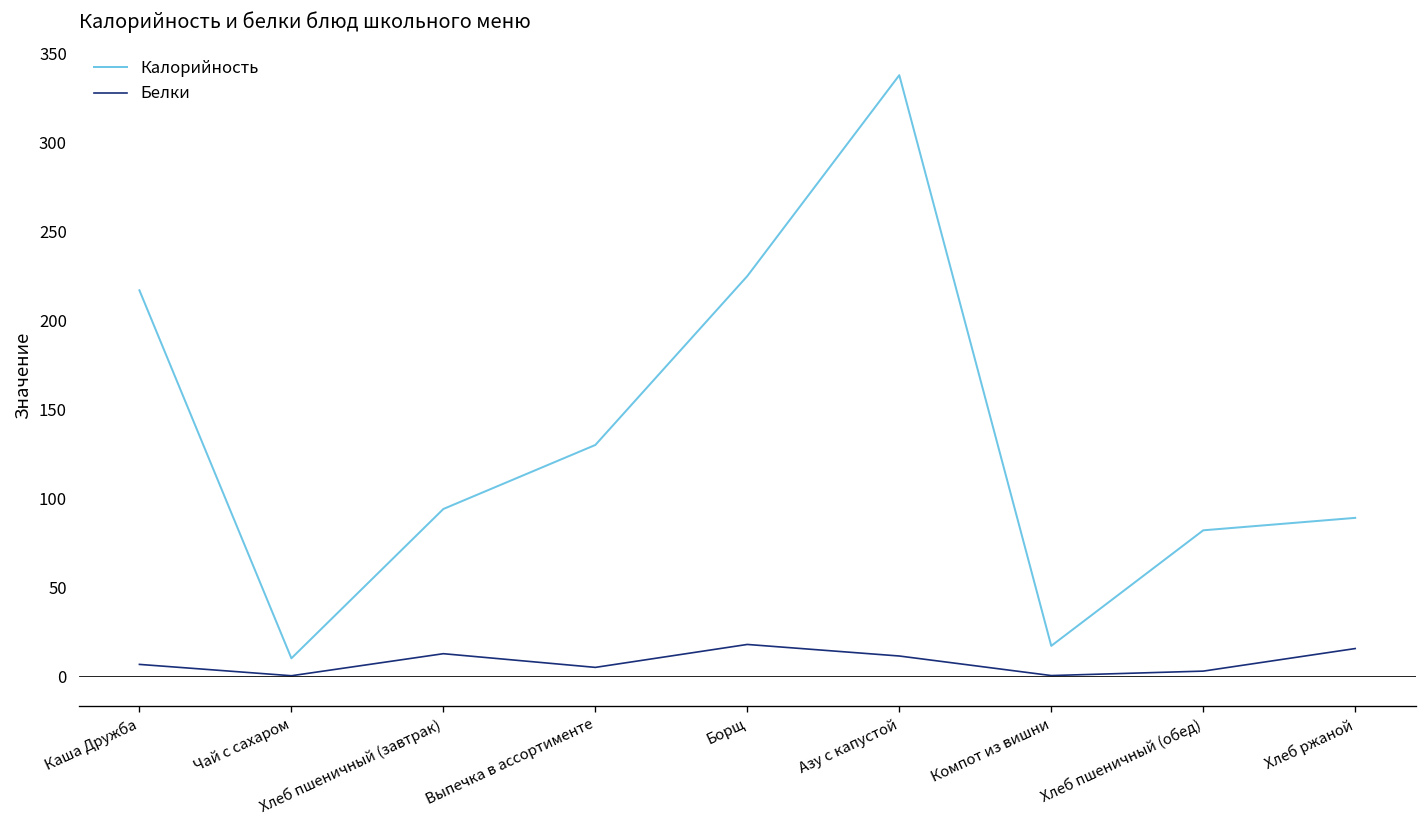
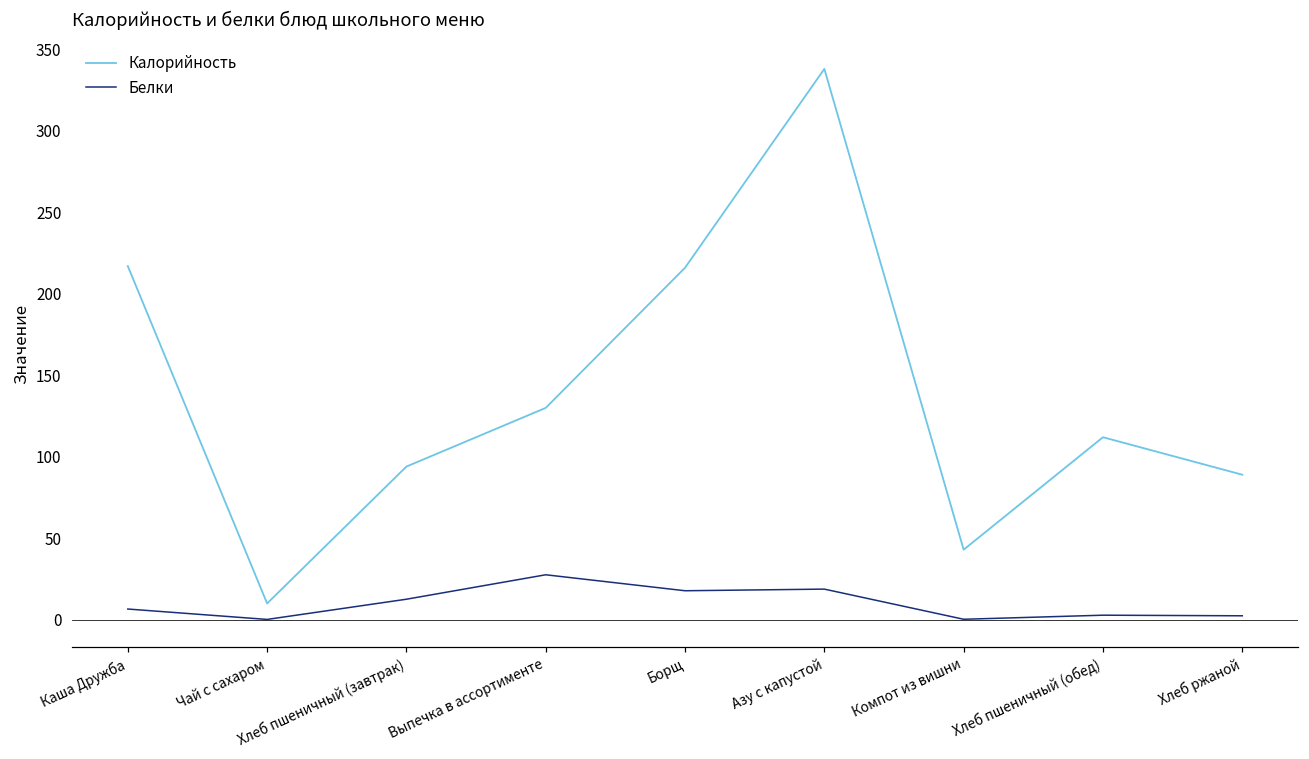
  {
    "Калорийность": {
      "Каша Дружба": 217,
      "Чай с сахаром": 10,
      "Хлеб пшеничный (завтрак)": 94,
      "Выпечка в ассортименте": 130,
-     "Борщ": 225,
+     "Борщ": 216,
      "Азу с капустой": 338,
-     "Компот из вишни": 17,
-     "Хлеб пшеничный (обед)": 82,
+     "Компот из вишни": 43,
+     "Хлеб пшеничный (обед)": 112,
      "Хлеб ржаной": 89
    },
    "Белки": {
      "Каша Дружба": 7,
      "Чай с сахаром": 0,
      "Хлеб пшеничный (завтрак)": 13,
-     "Выпечка в ассортименте": 5,
+     "Выпечка в ассортименте": 28,
      "Борщ": 18,
-     "Азу с капустой": 11,
+     "Азу с капустой": 19,
      "Компот из вишни": 0,
      "Хлеб пшеничный (обед)": 3,
-     "Хлеб ржаной": 15
+     "Хлеб ржаной": 2
    }
  }
